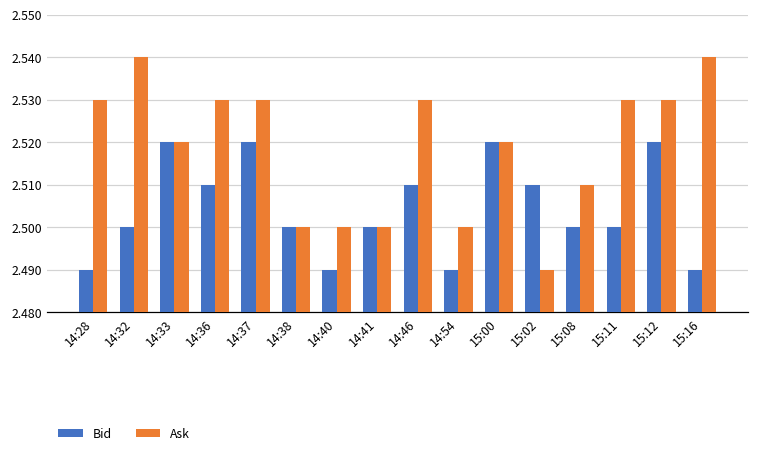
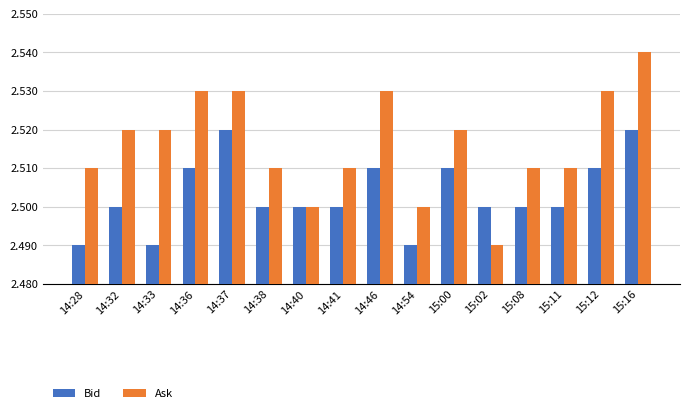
  {
    "Bid": {
      "14:28": 2.49,
      "14:32": 2.50,
-     "14:33": 2.52,
+     "14:33": 2.49,
      "14:36": 2.51,
      "14:37": 2.52,
      "14:38": 2.50,
-     "14:40": 2.49,
+     "14:40": 2.50,
      "14:41": 2.50,
      "14:46": 2.51,
      "14:54": 2.49,
-     "15:00": 2.52,
-     "15:02": 2.51,
+     "15:00": 2.51,
+     "15:02": 2.50,
      "15:08": 2.50,
      "15:11": 2.50,
-     "15:12": 2.52,
-     "15:16": 2.49
+     "15:12": 2.51,
+     "15:16": 2.52
    },
    "Ask": {
-     "14:28": 2.53,
-     "14:32": 2.54,
+     "14:28": 2.51,
+     "14:32": 2.52,
      "14:33": 2.52,
      "14:36": 2.53,
      "14:37": 2.53,
-     "14:38": 2.50,
+     "14:38": 2.51,
      "14:40": 2.50,
-     "14:41": 2.50,
+     "14:41": 2.51,
      "14:46": 2.53,
      "14:54": 2.50,
      "15:00": 2.52,
      "15:02": 2.49,
      "15:08": 2.51,
-     "15:11": 2.53,
+     "15:11": 2.51,
      "15:12": 2.53,
      "15:16": 2.54
    }
  }
